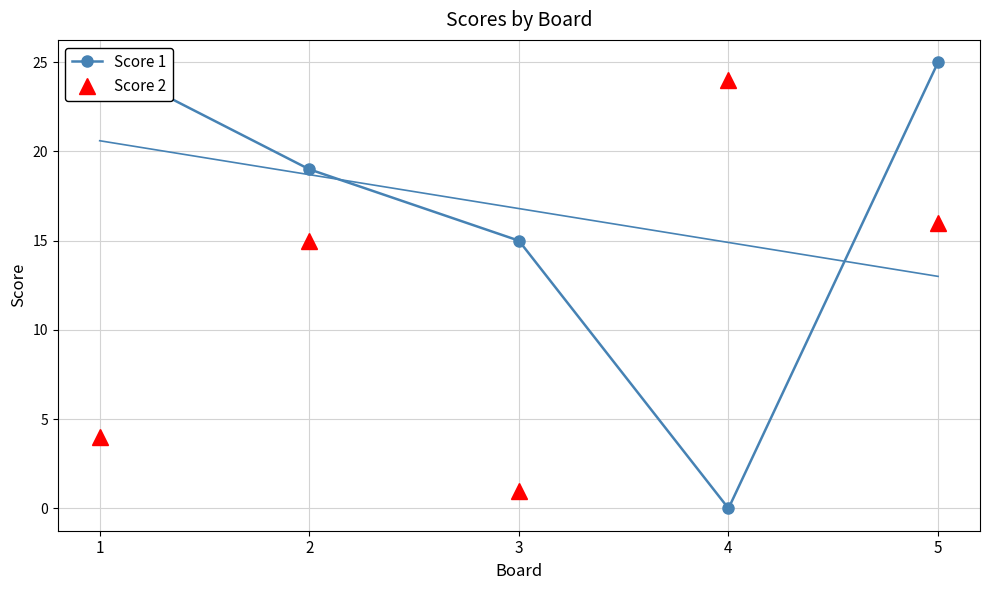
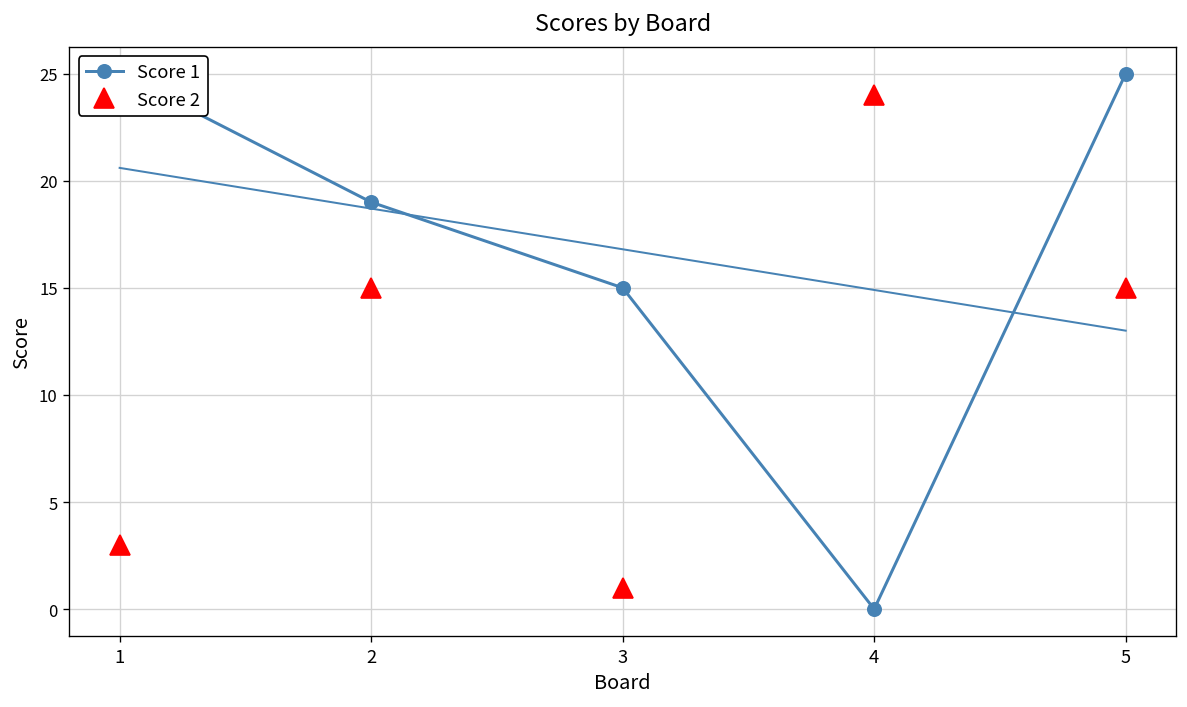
  {
    "Score 2": {
-     "1": 4,
+     "1": 3,
      "2": 15,
      "3": 1,
      "4": 24,
-     "5": 16
+     "5": 15
    }
  }
